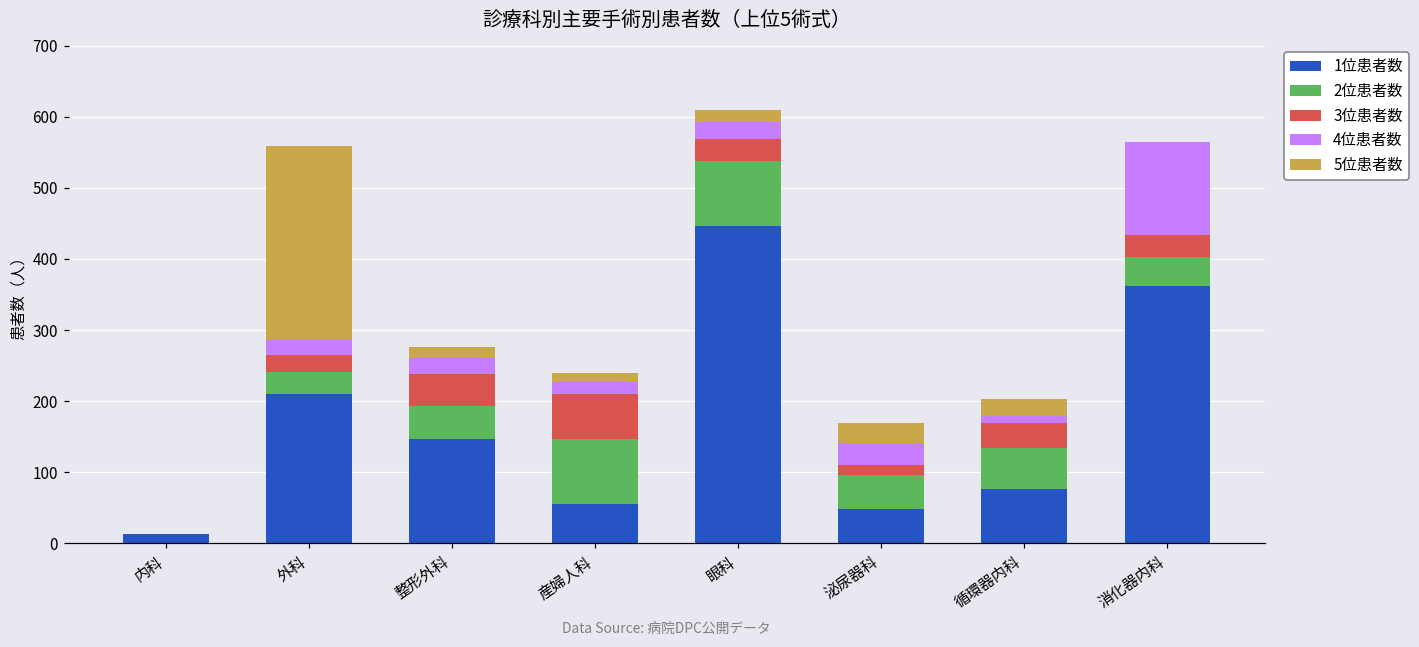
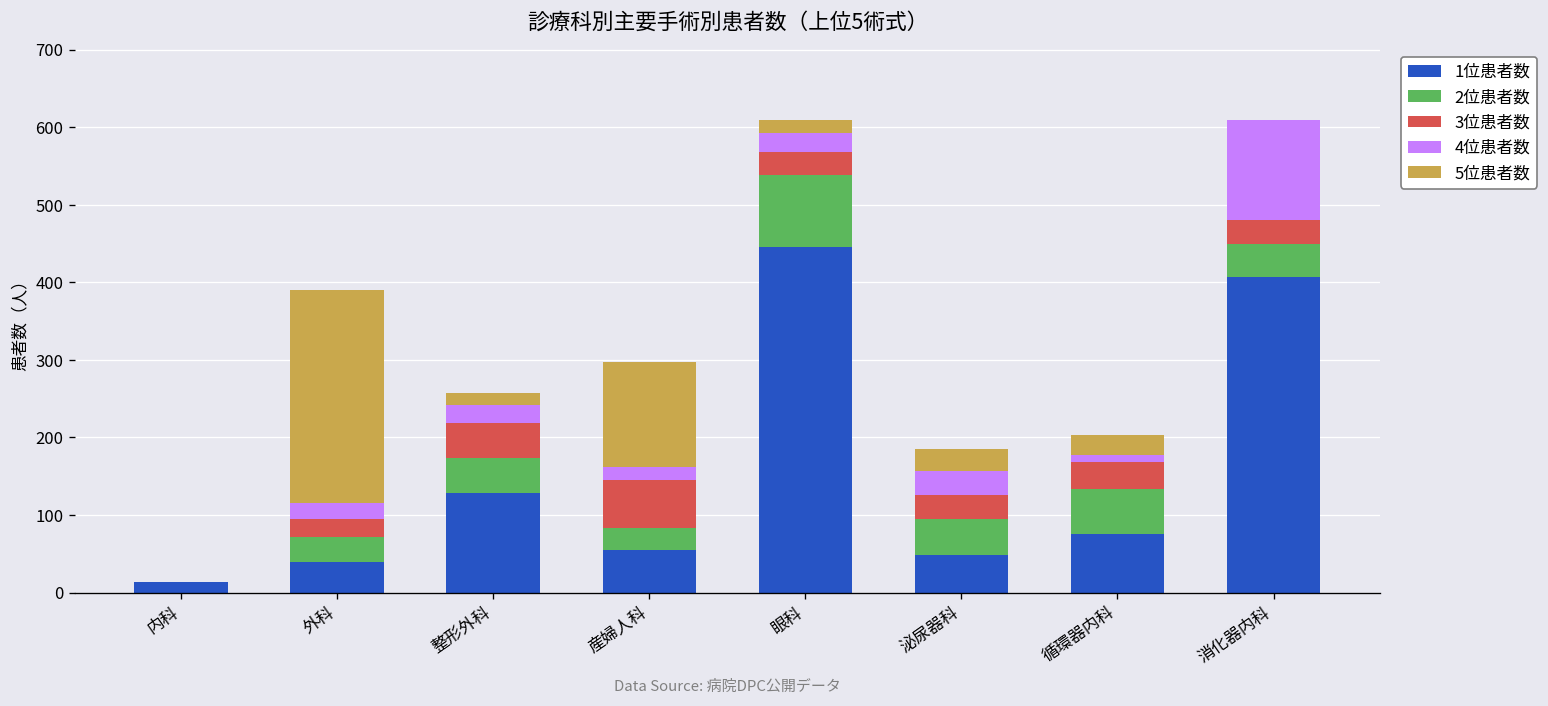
  {
    "1位患者数": {
      "内科": 10,
-     "外科": 210,
-     "整形外科": 150,
+     "外科": 40,
+     "整形外科": 130,
      "産婦人科": 60,
      "眼科": 450,
      "泌尿器科": 50,
      "循環器内科": 80,
-     "消化器内科": 360
+     "消化器内科": 410
    },
    "2位患者数": {
      "内科": 0,
      "外科": 30,
      "整形外科": 50,
-     "産婦人科": 90,
+     "産婦人科": 30,
      "眼科": 90,
      "泌尿器科": 50,
      "循環器内科": 60,
      "消化器内科": 40
    },
    "3位患者数": {
      "内科": 0,
      "外科": 20,
      "整形外科": 50,
      "産婦人科": 60,
      "眼科": 30,
-     "泌尿器科": 20,
+     "泌尿器科": 30,
      "循環器内科": 40,
      "消化器内科": 30
    },
    "4位患者数": {
      "内科": 0,
      "外科": 20,
      "整形外科": 20,
      "産婦人科": 20,
      "眼科": 30,
      "泌尿器科": 30,
      "循環器内科": 10,
      "消化器内科": 130
    },
    "5位患者数": {
      "内科": 0,
      "外科": 270,
      "整形外科": 20,
-     "産婦人科": 10,
+     "産婦人科": 140,
      "眼科": 20,
      "泌尿器科": 30,
      "循環器内科": 30,
      "消化器内科": 0
    }
  }
